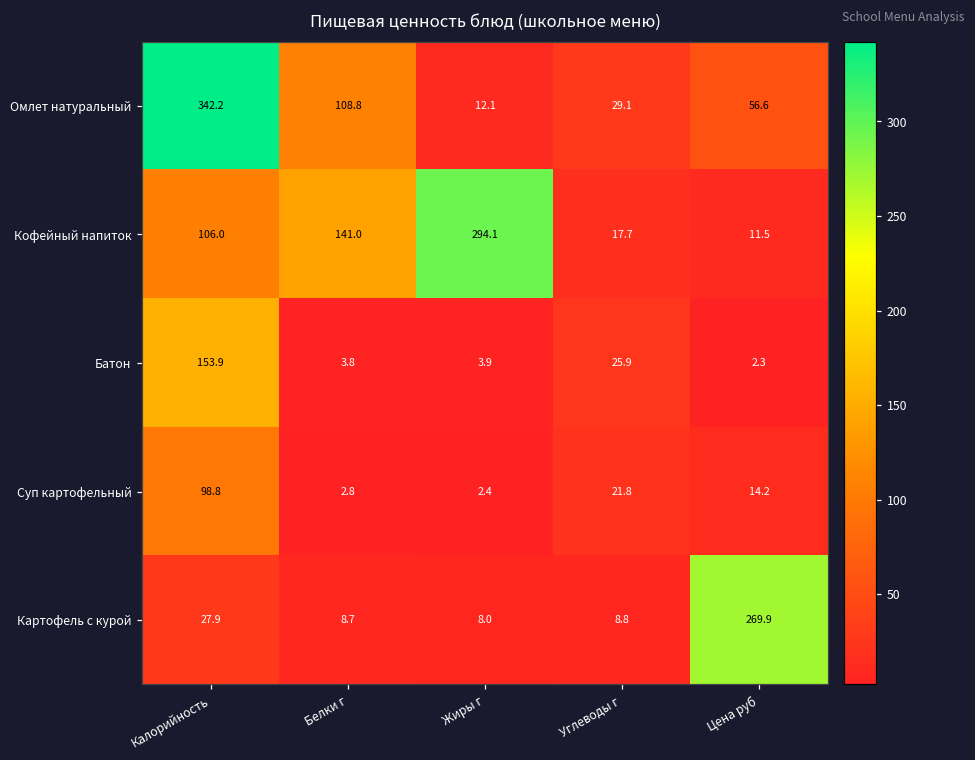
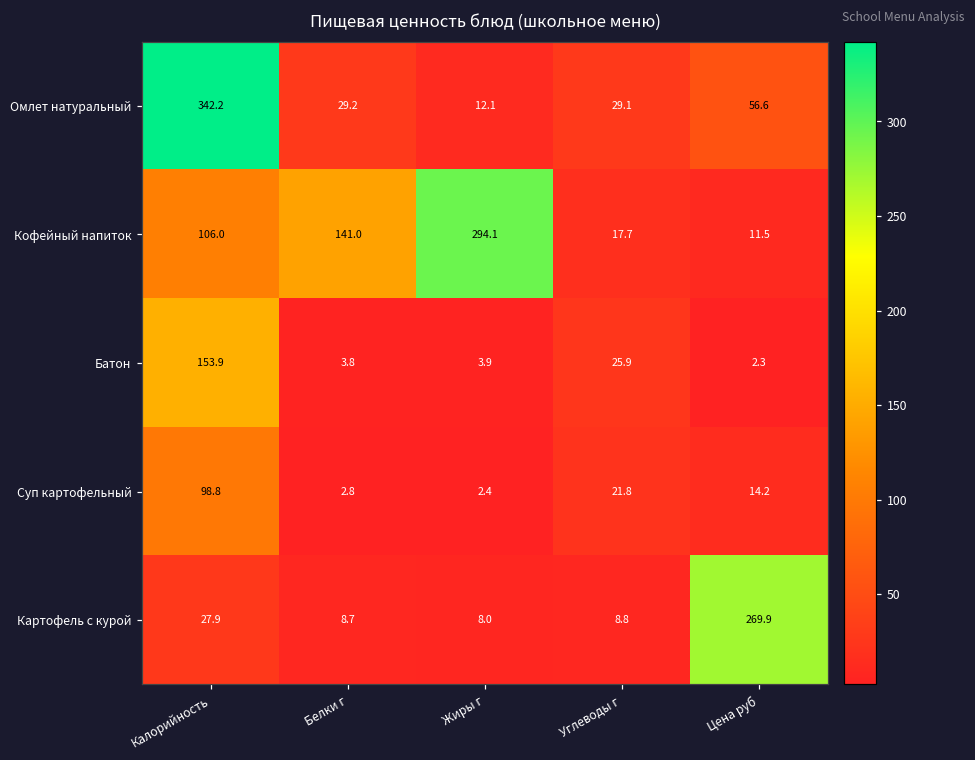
  {
    "Омлет натуральный": {
      "Калорийность": 342.2,
-     "Белки г": 108.8,
+     "Белки г": 29.2,
      "Жиры г": 12.1,
      "Углеводы г": 29.1,
      "Цена руб": 56.6
    },
    "Кофейный напиток": {
      "Калорийность": 106.0,
      "Белки г": 141.0,
      "Жиры г": 294.1,
      "Углеводы г": 17.7,
      "Цена руб": 11.5
    },
    "Батон": {
      "Калорийность": 153.9,
      "Белки г": 3.8,
      "Жиры г": 3.9,
      "Углеводы г": 25.9,
      "Цена руб": 2.3
    },
    "Суп картофельный": {
      "Калорийность": 98.8,
      "Белки г": 2.8,
      "Жиры г": 2.4,
      "Углеводы г": 21.8,
      "Цена руб": 14.2
    },
    "Картофель с курой": {
      "Калорийность": 27.9,
      "Белки г": 8.7,
      "Жиры г": 8.0,
      "Углеводы г": 8.8,
      "Цена руб": 269.9
    }
  }
